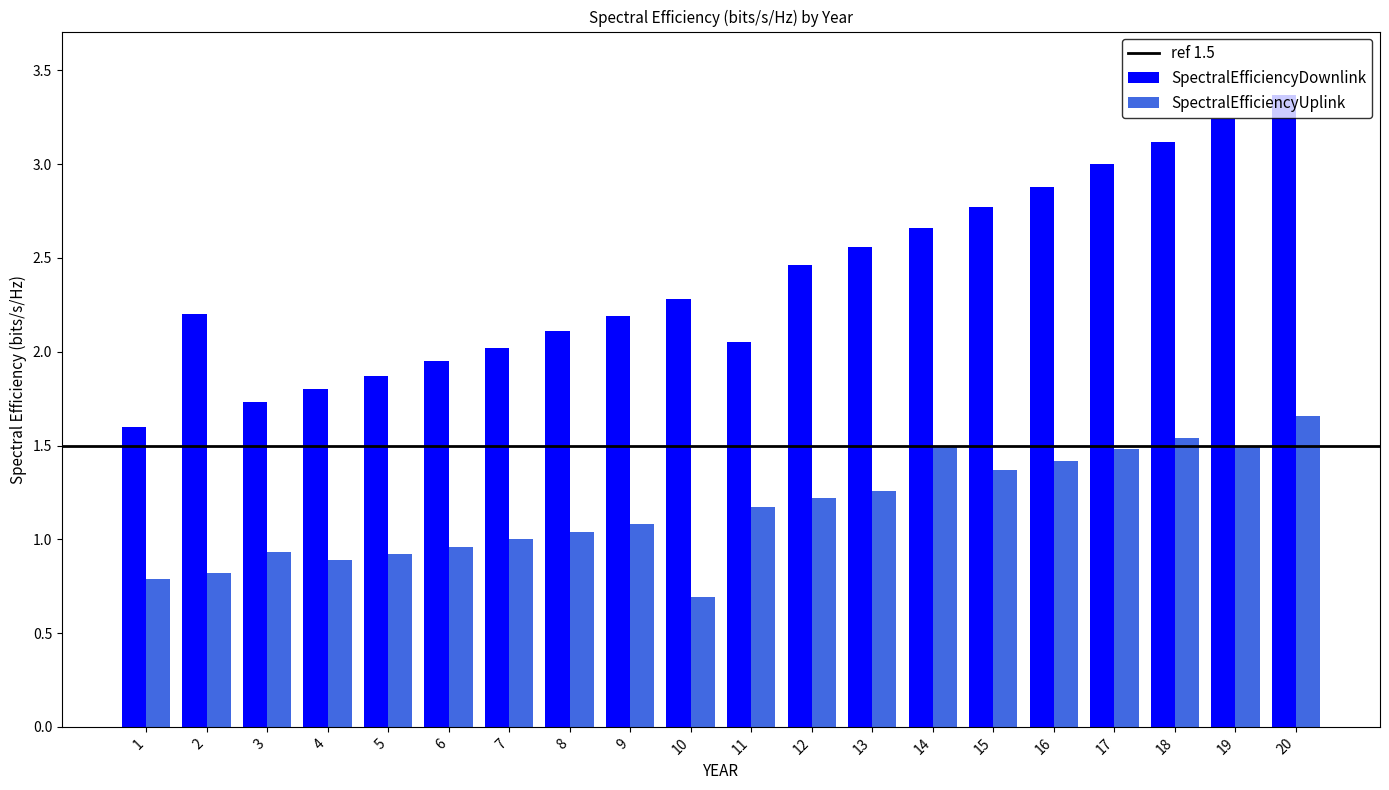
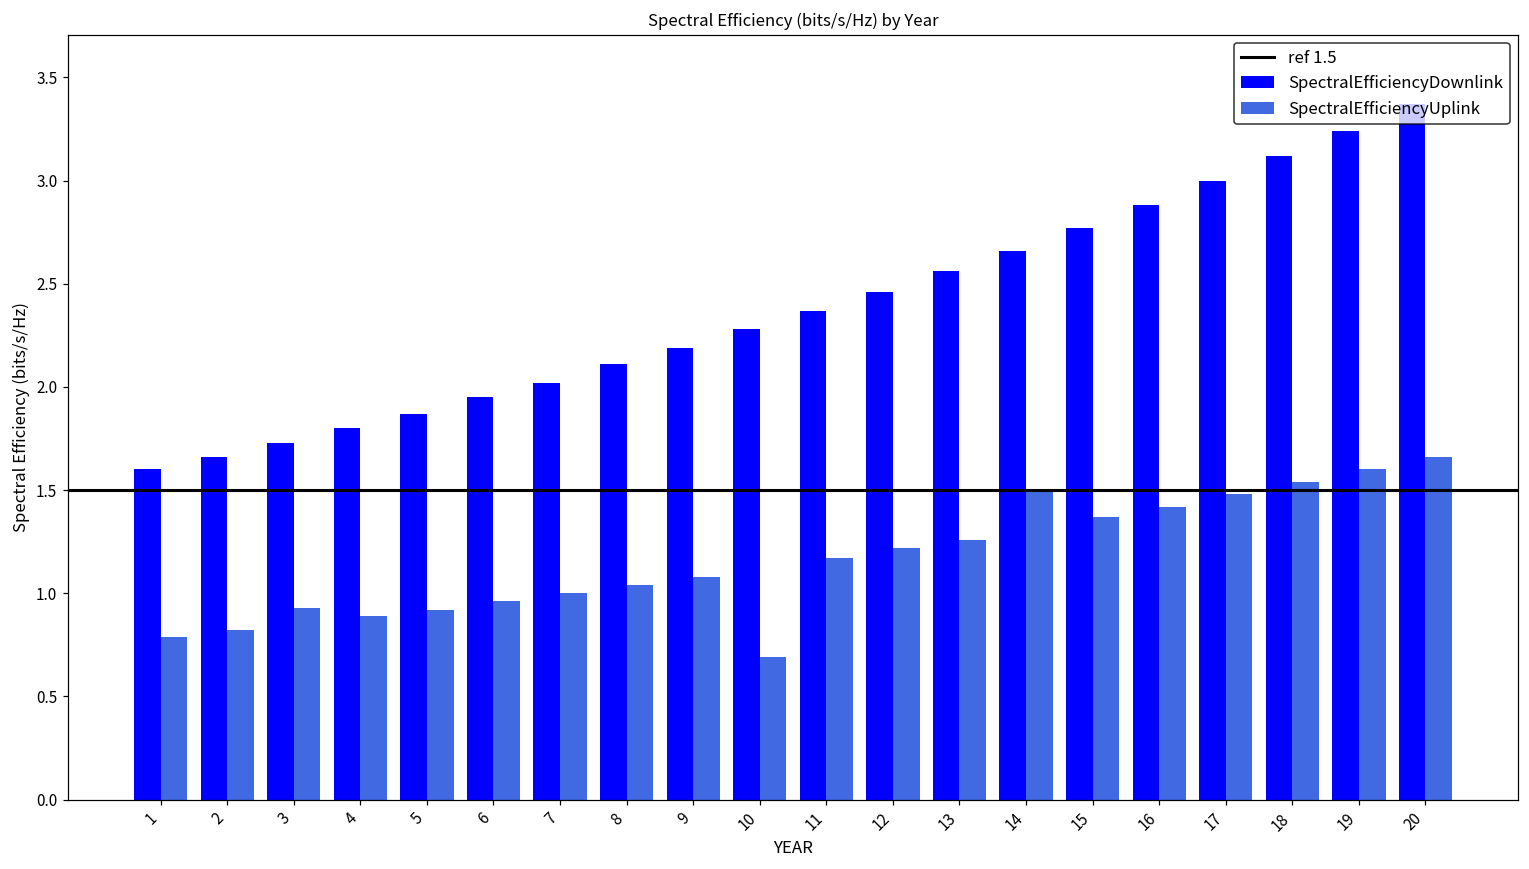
  {
    "SpectralEfficiencyDownlink": {
      "1": 1.60,
-     "2": 2.20,
+     "2": 1.66,
      "3": 1.73,
      "4": 1.80,
      "5": 1.87,
      "6": 1.95,
      "7": 2.02,
      "8": 2.11,
      "9": 2.19,
      "10": 2.28,
-     "11": 2.05,
+     "11": 2.37,
      "12": 2.46,
      "13": 2.56,
      "14": 2.66,
      "15": 2.77,
      "16": 2.88,
      "17": 3.00,
      "18": 3.12,
      "19": 3.24
    },
    "SpectralEfficiencyUplink": {
      "1": 0.8,
      "2": 0.82,
      "3": 0.93,
      "4": 0.9,
      "5": 0.92,
      "6": 0.96,
      "7": 1.0,
      "8": 1.04,
      "9": 1.08,
      "10": 0.7,
      "11": 1.17,
      "12": 1.22,
      "13": 1.26,
      "14": 1.5,
      "15": 1.37,
      "16": 1.42,
      "17": 1.48,
      "18": 1.54,
-     "19": 1.5,
+     "19": 1.6,
      "20": 1.66
    }
  }
